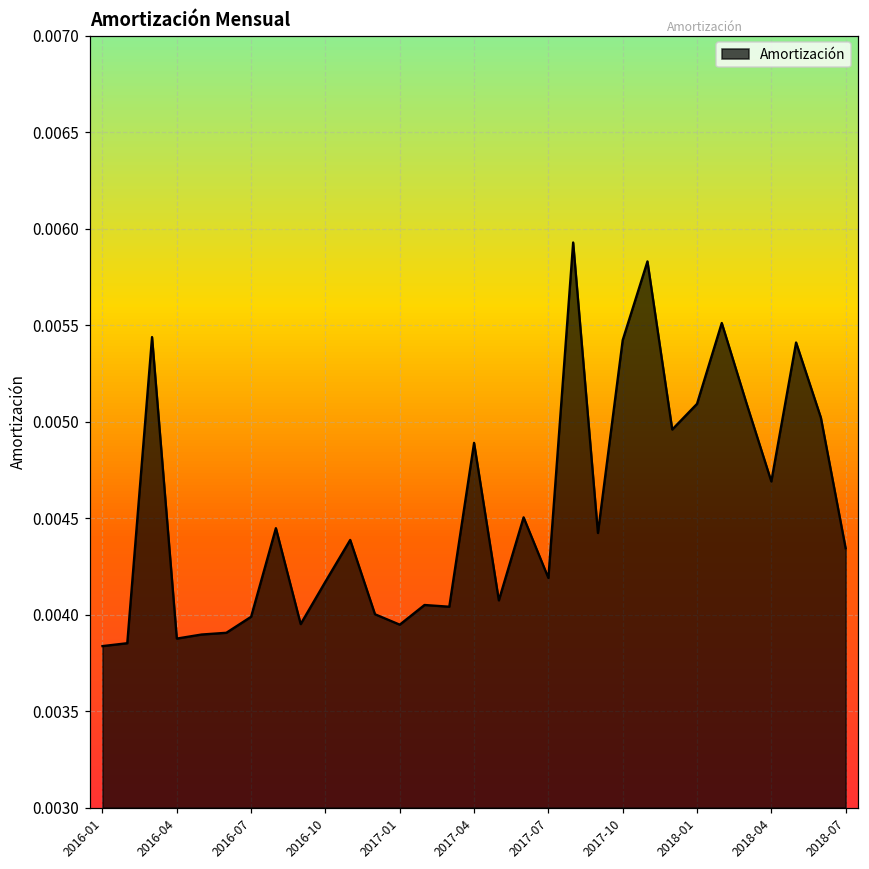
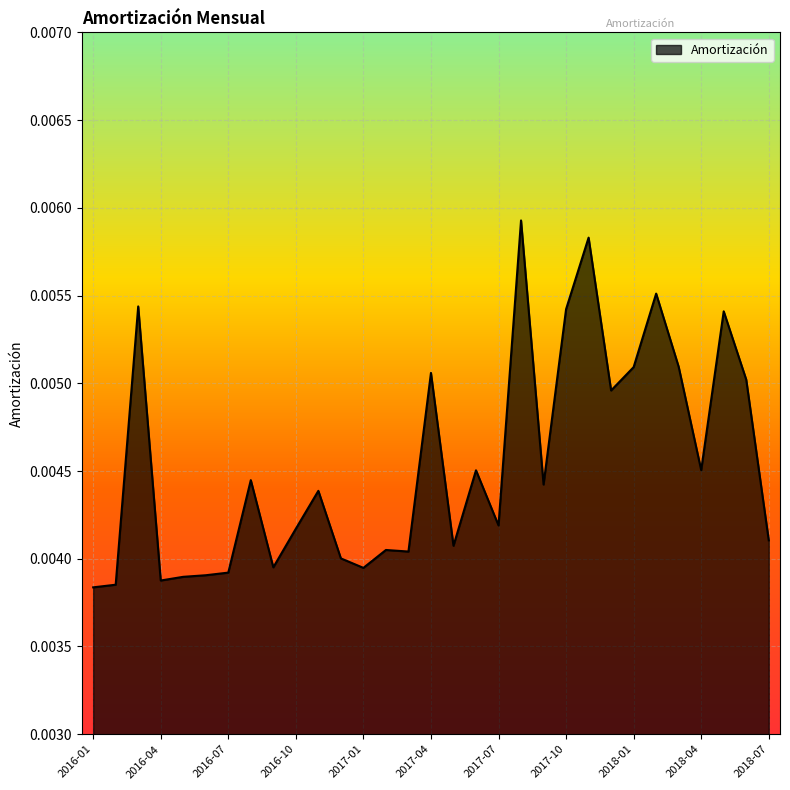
  {
    "2016-01": 0.00384,
    "2016-04": 0.00388,
-   "2016-07": 0.00399,
+   "2016-07": 0.00392,
    "2016-10": 0.00417,
    "2017-01": 0.00395,
-   "2017-04": 0.00489,
+   "2017-04": 0.00506,
    "2017-07": 0.00419,
    "2017-10": 0.00542,
    "2018-01": 0.00509,
-   "2018-04": 0.00469,
-   "2018-07": 0.00434
+   "2018-04": 0.00451,
+   "2018-07": 0.00411
  }
